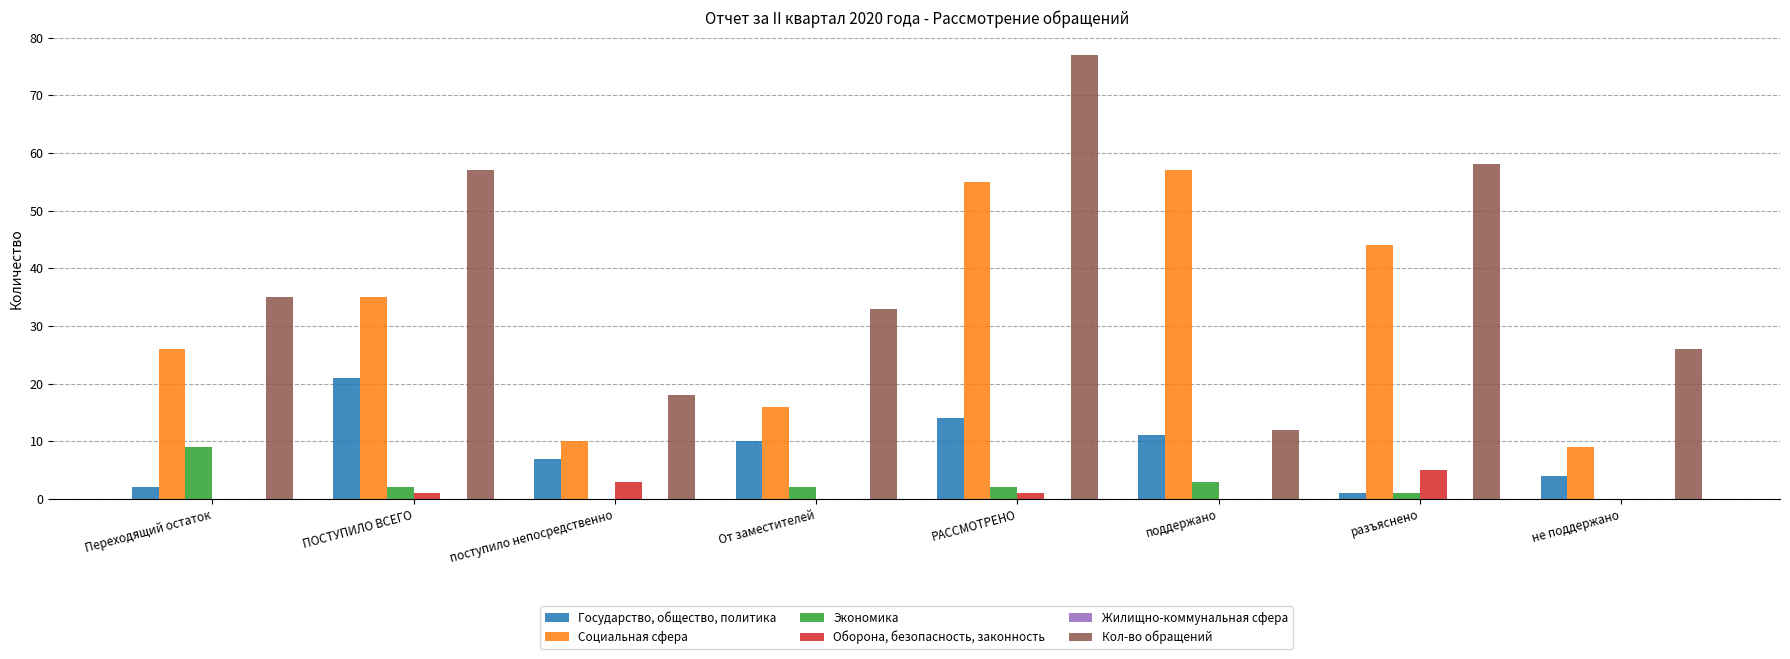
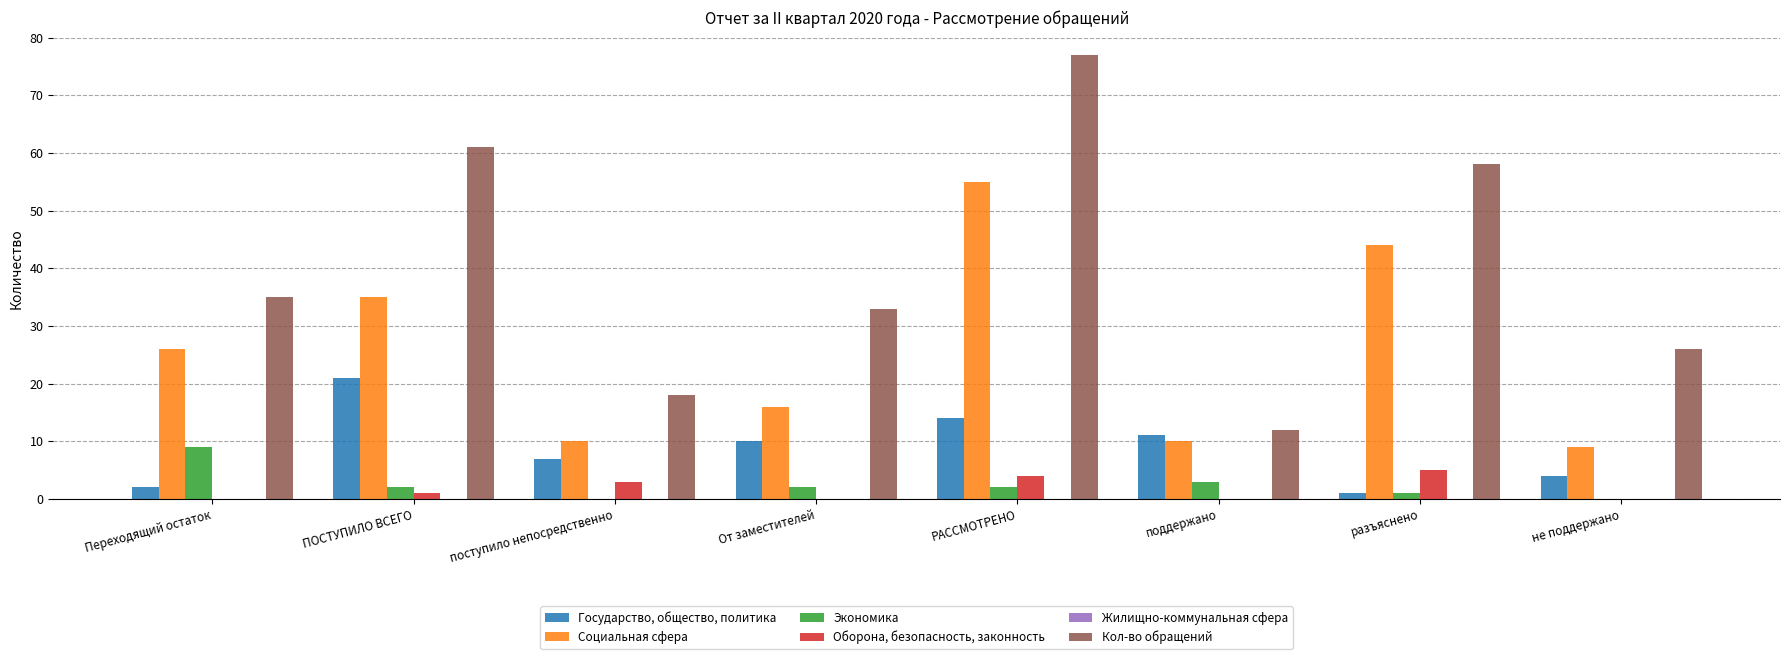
  {
    "Государство, общество, политика": {
      "Переходящий остаток": 2,
      "ПОСТУПИЛО ВСЕГО": 21,
      "поступило непосредственно": 7,
      "От заместителей": 10,
      "РАССМОТРЕНО": 14,
      "поддержано": 11,
      "разъяснено": 1,
      "не поддержано": 4
    },
    "Социальная сфера": {
      "Переходящий остаток": 26,
      "ПОСТУПИЛО ВСЕГО": 35,
      "поступило непосредственно": 10,
      "От заместителей": 16,
      "РАССМОТРЕНО": 55,
-     "поддержано": 57,
+     "поддержано": 10,
      "разъяснено": 44,
      "не поддержано": 9
    },
    "Экономика": {
      "Переходящий остаток": 9,
      "ПОСТУПИЛО ВСЕГО": 2,
      "поступило непосредственно": 0,
      "От заместителей": 2,
      "РАССМОТРЕНО": 2,
      "поддержано": 3,
      "разъяснено": 1,
      "не поддержано": 0
    },
    "Оборона, безопасность, законность": {
      "Переходящий остаток": 0,
      "ПОСТУПИЛО ВСЕГО": 1,
      "поступило непосредственно": 3,
      "От заместителей": 0,
-     "РАССМОТРЕНО": 1,
+     "РАССМОТРЕНО": 4,
      "поддержано": 0,
      "разъяснено": 5,
      "не поддержано": 0
    },
    "Жилищно-коммунальная сфера": {
      "Переходящий остаток": 0,
      "ПОСТУПИЛО ВСЕГО": 0,
      "поступило непосредственно": 0,
      "От заместителей": 0,
      "РАССМОТРЕНО": 0,
      "поддержано": 0,
      "разъяснено": 0,
      "не поддержано": 0
    },
    "Кол-во обращений": {
      "Переходящий остаток": 35,
-     "ПОСТУПИЛО ВСЕГО": 57,
+     "ПОСТУПИЛО ВСЕГО": 61,
      "поступило непосредственно": 18,
      "От заместителей": 33,
      "РАССМОТРЕНО": 77,
      "поддержано": 12,
      "разъяснено": 58,
      "не поддержано": 26
    }
  }
